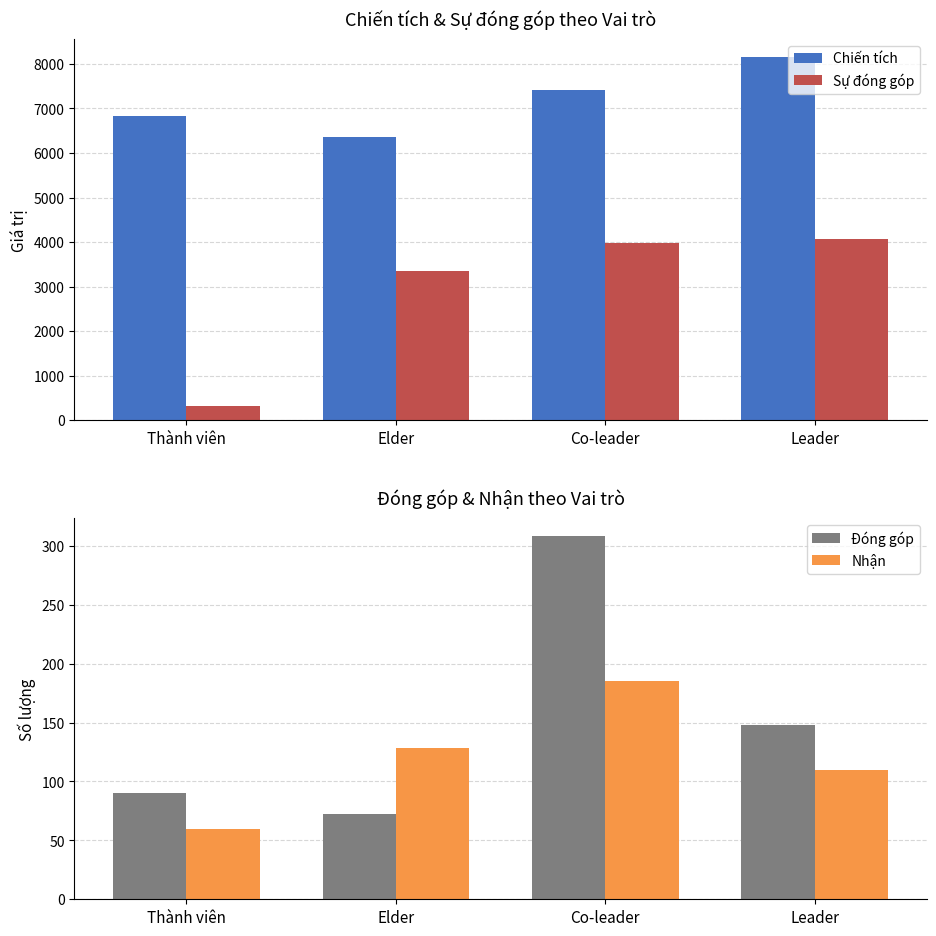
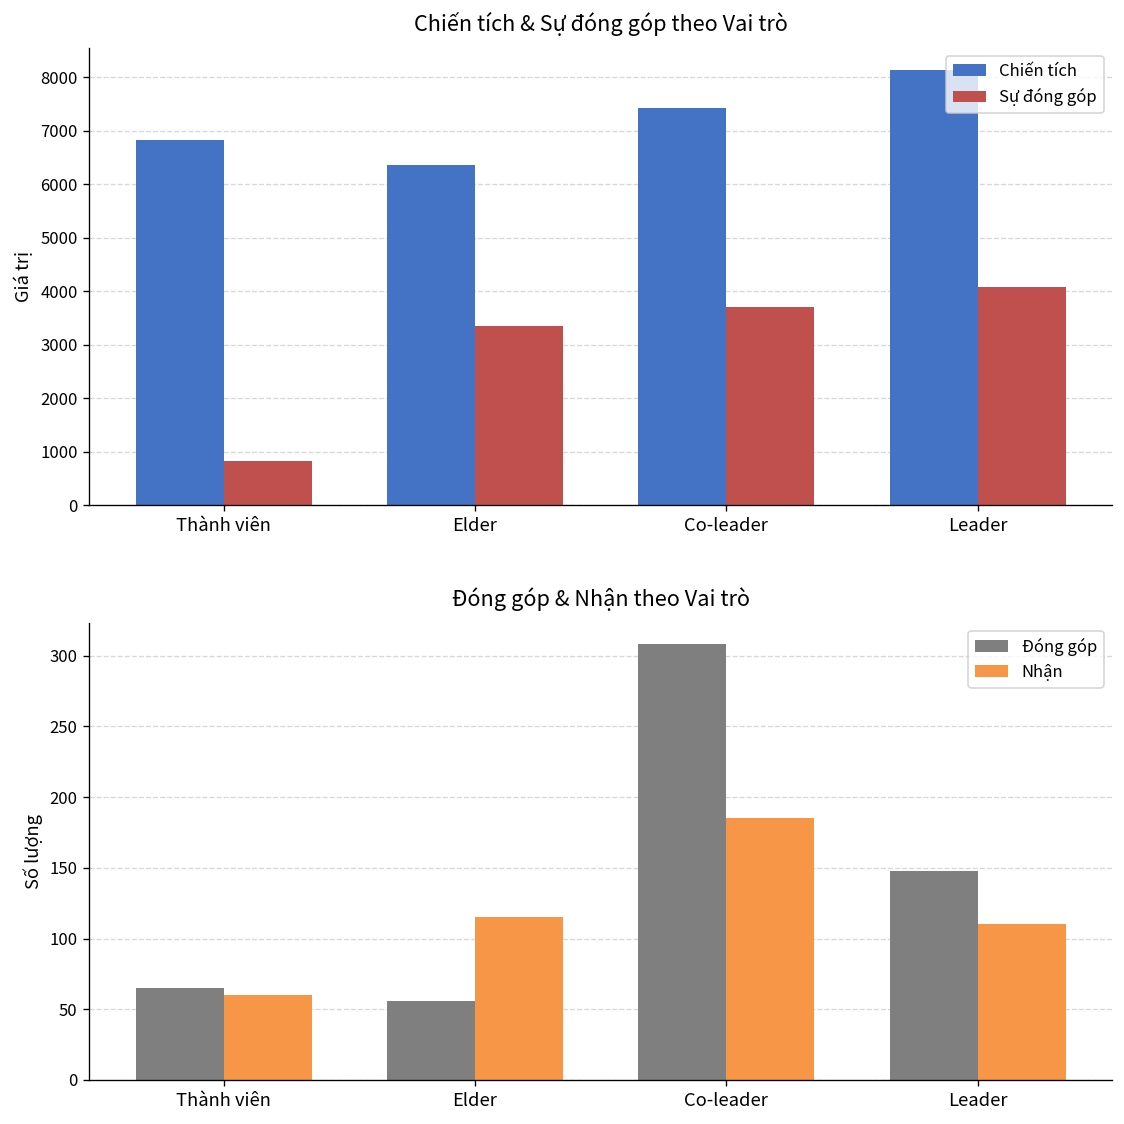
  {
    "Chiến tích & Sự đóng góp theo Vai trò": {
      "Chiến tích": {
        "Thành viên": 6800,
        "Elder": 6400,
        "Co-leader": 7400,
        "Leader": 8100
      },
      "Sự đóng góp": {
-       "Thành viên": 300,
+       "Thành viên": 800,
        "Elder": 3400,
-       "Co-leader": 4000,
+       "Co-leader": 3700,
        "Leader": 4100
      }
    },
    "Đóng góp & Nhận theo Vai trò": {
      "Đóng góp": {
-       "Thành viên": 90,
-       "Elder": 72,
+       "Thành viên": 65,
+       "Elder": 56,
        "Co-leader": 308,
        "Leader": 148
      },
      "Nhận": {
        "Thành viên": 60,
-       "Elder": 128,
+       "Elder": 115,
        "Co-leader": 185,
        "Leader": 110
      }
    }
  }
